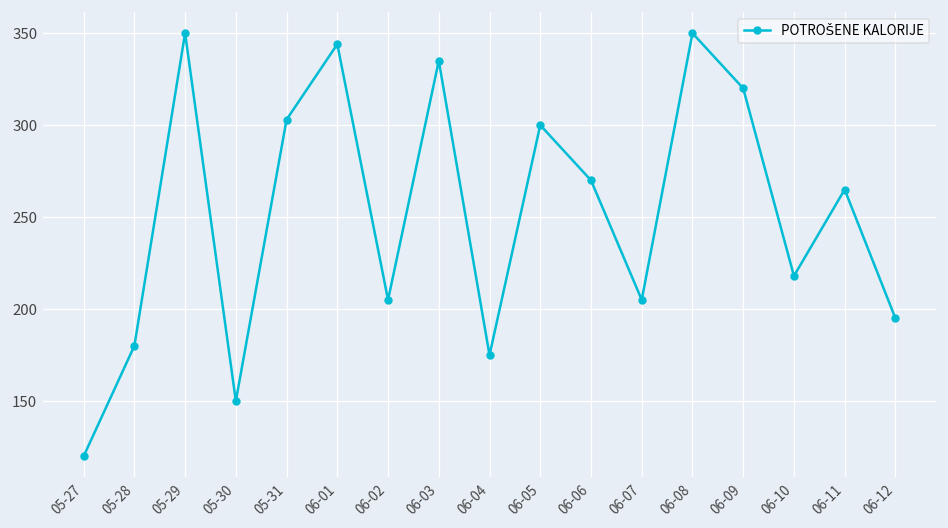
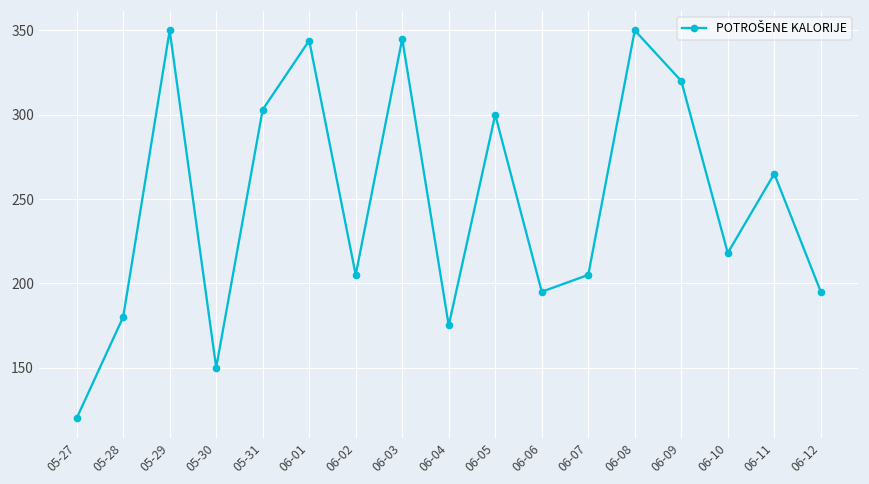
  {
    "05-27": 120,
    "05-28": 180,
    "05-29": 350,
    "05-30": 150,
    "05-31": 303,
    "06-01": 344,
    "06-02": 205,
-   "06-03": 335,
+   "06-03": 345,
    "06-04": 175,
    "06-05": 300,
-   "06-06": 270,
+   "06-06": 195,
    "06-07": 205,
    "06-08": 350,
    "06-09": 320,
    "06-10": 218,
    "06-11": 265,
    "06-12": 195
  }
